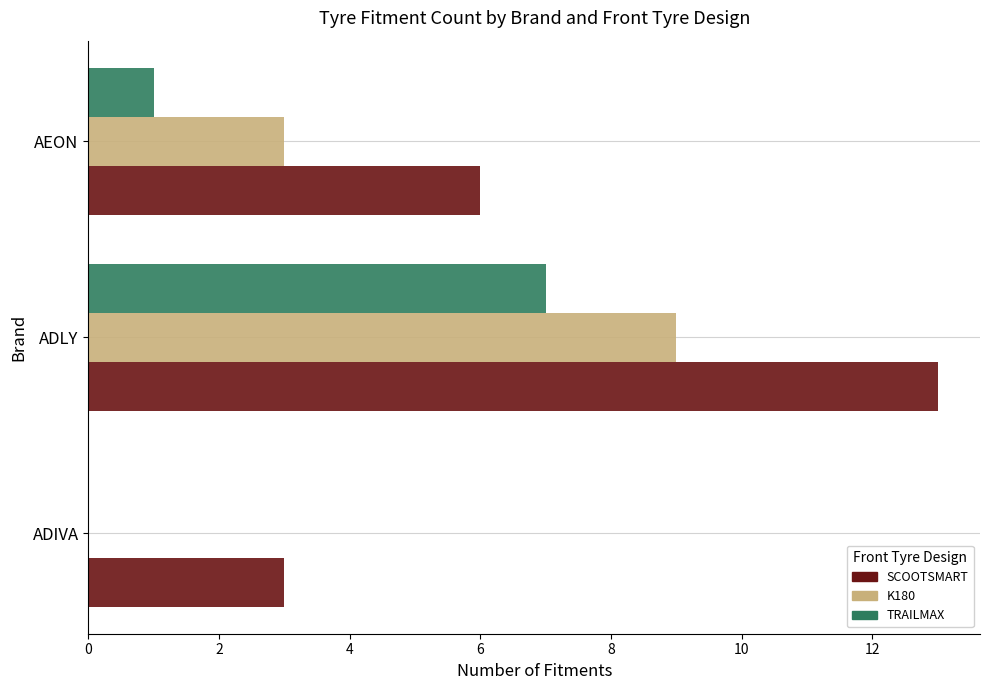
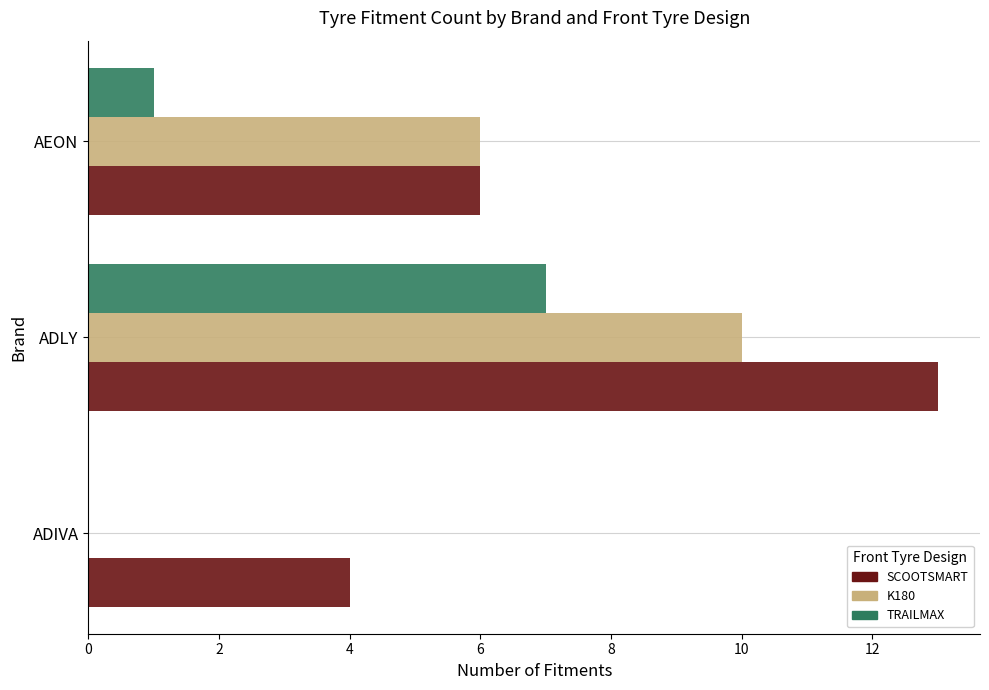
  {
    "SCOOTSMART": {
      "AEON": 6,
      "ADLY": 13,
-     "ADIVA": 3
+     "ADIVA": 4
    },
    "K180": {
-     "AEON": 3,
-     "ADLY": 9,
+     "AEON": 6,
+     "ADLY": 10,
      "ADIVA": 0
    },
    "TRAILMAX": {
      "AEON": 1,
      "ADLY": 7,
      "ADIVA": 0
    }
  }
